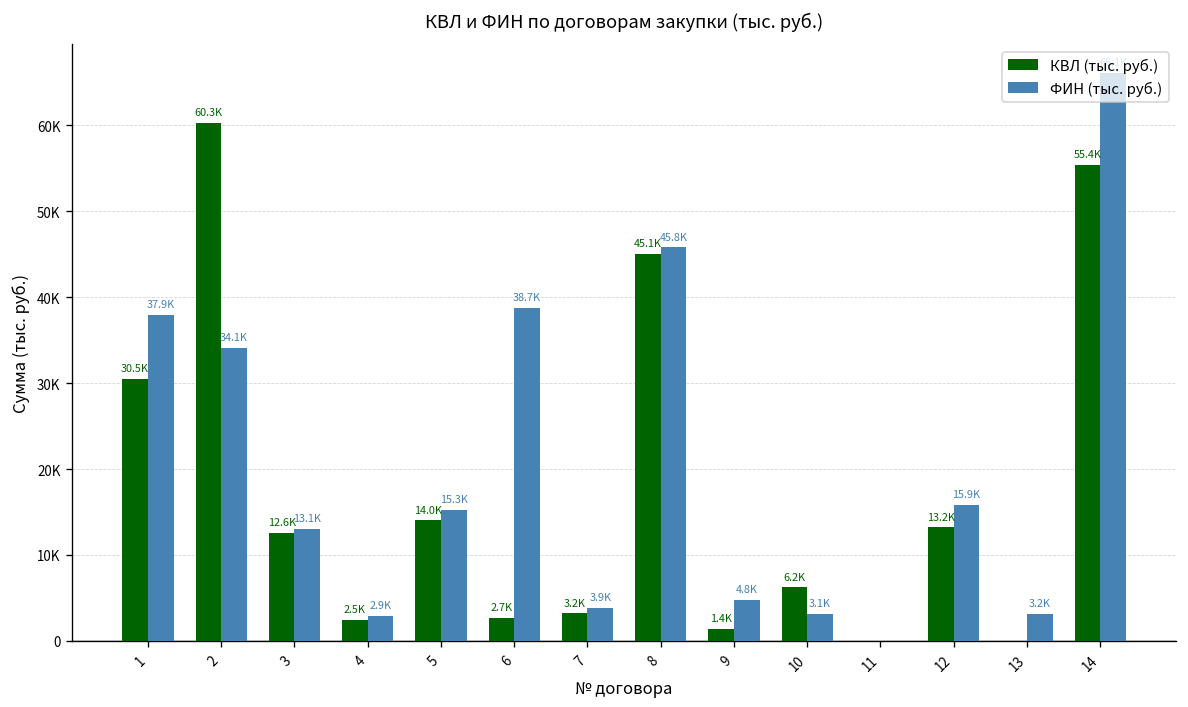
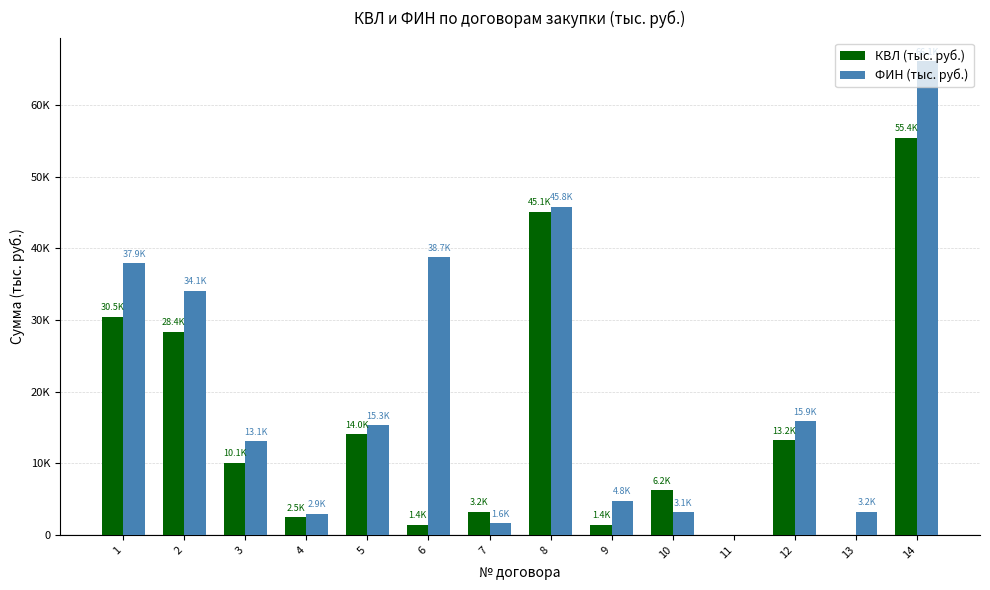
  {
    "КВЛ (тыс. руб.)": {
      "1": "30.5K",
-     "2": "60.3K",
-     "3": "12.6K",
+     "2": "28.4K",
+     "3": "10.1K",
      "4": "2.5K",
      "5": "14.0K",
-     "6": "2.7K",
+     "6": "1.4K",
      "7": "3.2K",
      "8": "45.1K",
      "9": "1.4K",
      "10": "6.2K",
      "12": "13.2K",
      "14": "55.4K"
    },
    "ФИН (тыс. руб.)": {
      "1": "37.9K",
      "2": "34.1K",
      "3": "13.1K",
      "4": "2.9K",
      "5": "15.3K",
      "6": "38.7K",
-     "7": "3.9K",
+     "7": "1.6K",
      "8": "45.8K",
      "9": "4.8K",
      "10": "3.1K",
      "12": "15.9K",
      "13": "3.2K"
    }
  }
